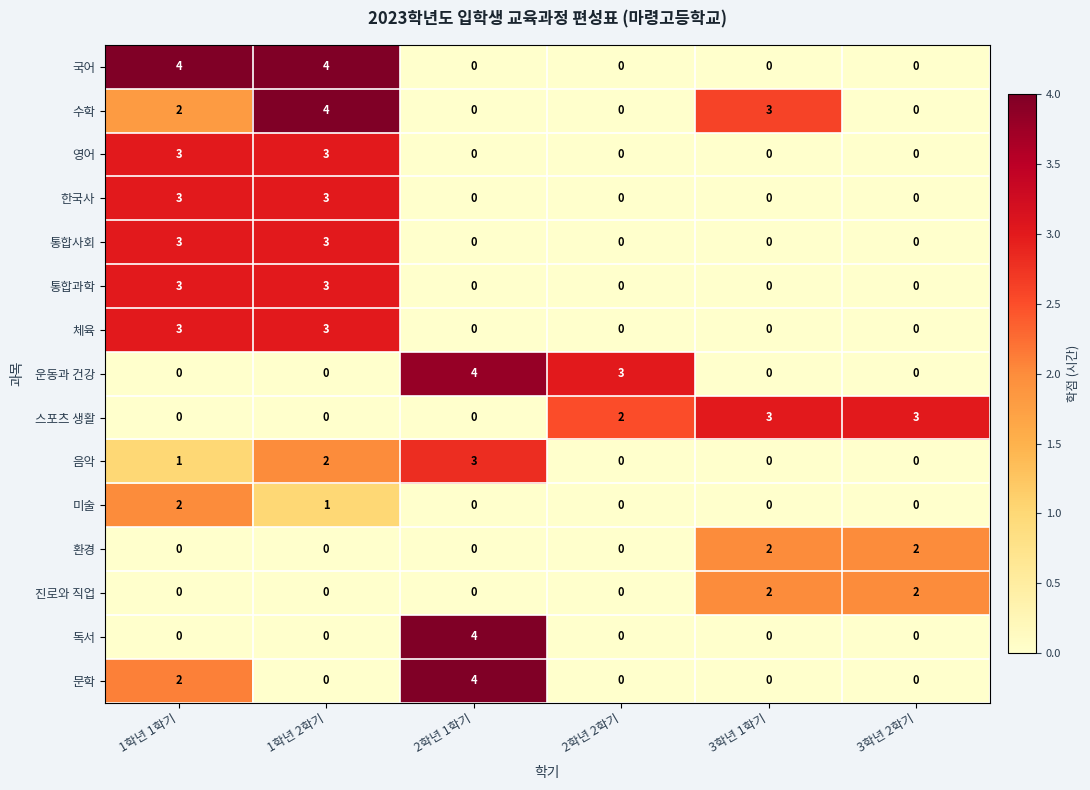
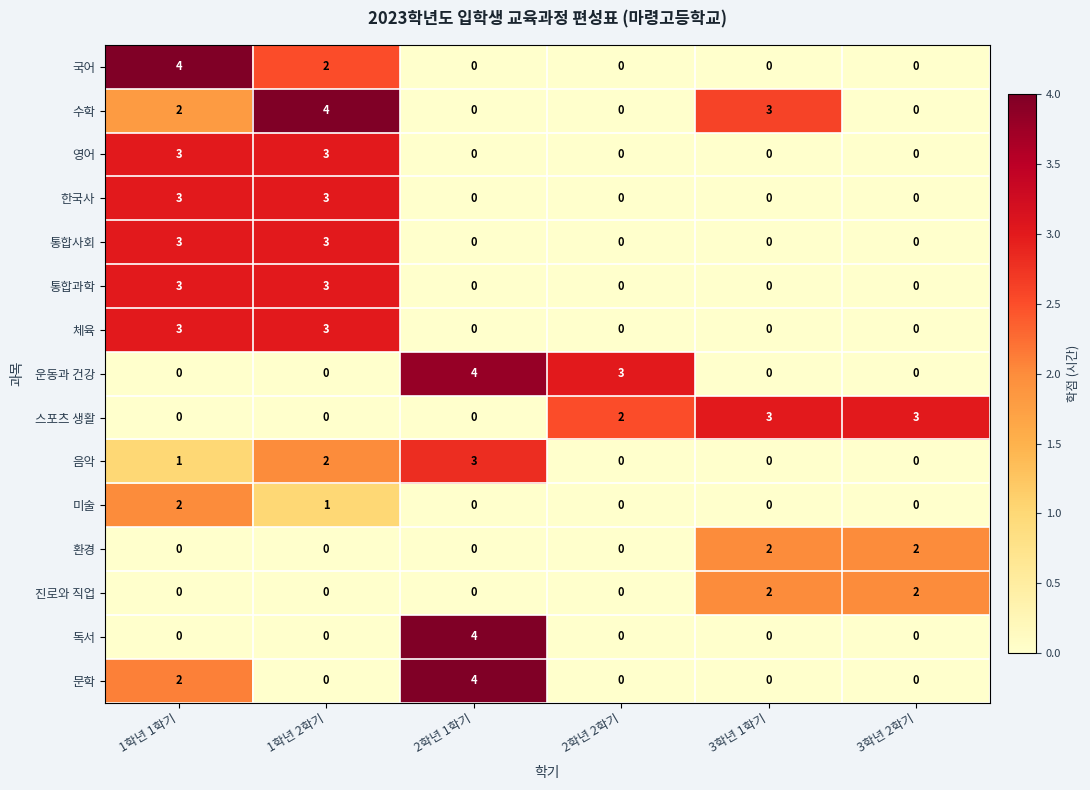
  {
    "국어": {
      "1학년 1학기": 4,
-     "1학년 2학기": 4,
+     "1학년 2학기": 2,
      "2학년 1학기": 0,
      "2학년 2학기": 0,
      "3학년 1학기": 0,
      "3학년 2학기": 0
    },
    "수학": {
      "1학년 1학기": 2,
      "1학년 2학기": 4,
      "2학년 1학기": 0,
      "2학년 2학기": 0,
      "3학년 1학기": 3,
      "3학년 2학기": 0
    },
    "영어": {
      "1학년 1학기": 3,
      "1학년 2학기": 3,
      "2학년 1학기": 0,
      "2학년 2학기": 0,
      "3학년 1학기": 0,
      "3학년 2학기": 0
    },
    "한국사": {
      "1학년 1학기": 3,
      "1학년 2학기": 3,
      "2학년 1학기": 0,
      "2학년 2학기": 0,
      "3학년 1학기": 0,
      "3학년 2학기": 0
    },
    "통합사회": {
      "1학년 1학기": 3,
      "1학년 2학기": 3,
      "2학년 1학기": 0,
      "2학년 2학기": 0,
      "3학년 1학기": 0,
      "3학년 2학기": 0
    },
    "통합과학": {
      "1학년 1학기": 3,
      "1학년 2학기": 3,
      "2학년 1학기": 0,
      "2학년 2학기": 0,
      "3학년 1학기": 0,
      "3학년 2학기": 0
    },
    "체육": {
      "1학년 1학기": 3,
      "1학년 2학기": 3,
      "2학년 1학기": 0,
      "2학년 2학기": 0,
      "3학년 1학기": 0,
      "3학년 2학기": 0
    },
    "운동과 건강": {
      "1학년 1학기": 0,
      "1학년 2학기": 0,
      "2학년 1학기": 4,
      "2학년 2학기": 3,
      "3학년 1학기": 0,
      "3학년 2학기": 0
    },
    "스포츠 생활": {
      "1학년 1학기": 0,
      "1학년 2학기": 0,
      "2학년 1학기": 0,
      "2학년 2학기": 2,
      "3학년 1학기": 3,
      "3학년 2학기": 3
    },
    "음악": {
      "1학년 1학기": 1,
      "1학년 2학기": 2,
      "2학년 1학기": 3,
      "2학년 2학기": 0,
      "3학년 1학기": 0,
      "3학년 2학기": 0
    },
    "미술": {
      "1학년 1학기": 2,
      "1학년 2학기": 1,
      "2학년 1학기": 0,
      "2학년 2학기": 0,
      "3학년 1학기": 0,
      "3학년 2학기": 0
    },
    "환경": {
      "1학년 1학기": 0,
      "1학년 2학기": 0,
      "2학년 1학기": 0,
      "2학년 2학기": 0,
      "3학년 1학기": 2,
      "3학년 2학기": 2
    },
    "진로와 직업": {
      "1학년 1학기": 0,
      "1학년 2학기": 0,
      "2학년 1학기": 0,
      "2학년 2학기": 0,
      "3학년 1학기": 2,
      "3학년 2학기": 2
    },
    "독서": {
      "1학년 1학기": 0,
      "1학년 2학기": 0,
      "2학년 1학기": 4,
      "2학년 2학기": 0,
      "3학년 1학기": 0,
      "3학년 2학기": 0
    },
    "문학": {
      "1학년 1학기": 2,
      "1학년 2학기": 0,
      "2학년 1학기": 4,
      "2학년 2학기": 0,
      "3학년 1학기": 0,
      "3학년 2학기": 0
    }
  }
